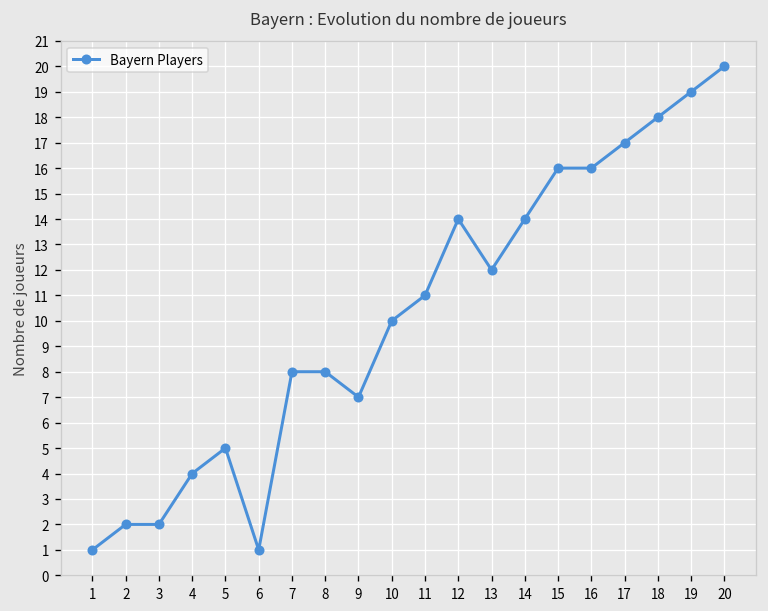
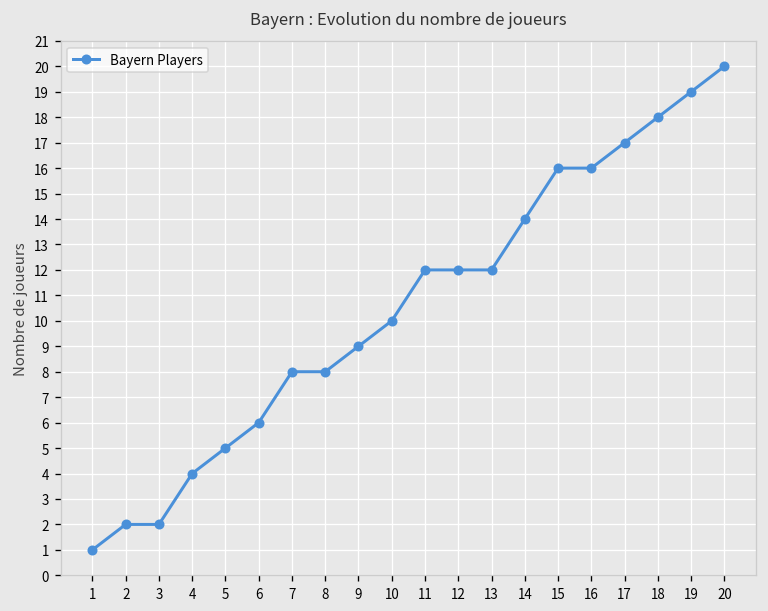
  {
    "1": 1,
    "2": 2,
    "3": 2,
    "4": 4,
    "5": 5,
-   "6": 1,
+   "6": 6,
    "7": 8,
    "8": 8,
-   "9": 7,
+   "9": 9,
    "10": 10,
-   "11": 11,
-   "12": 14,
+   "11": 12,
+   "12": 12,
    "13": 12,
    "14": 14,
    "15": 16,
    "16": 16,
    "17": 17,
    "18": 18,
    "19": 19,
    "20": 20
  }
